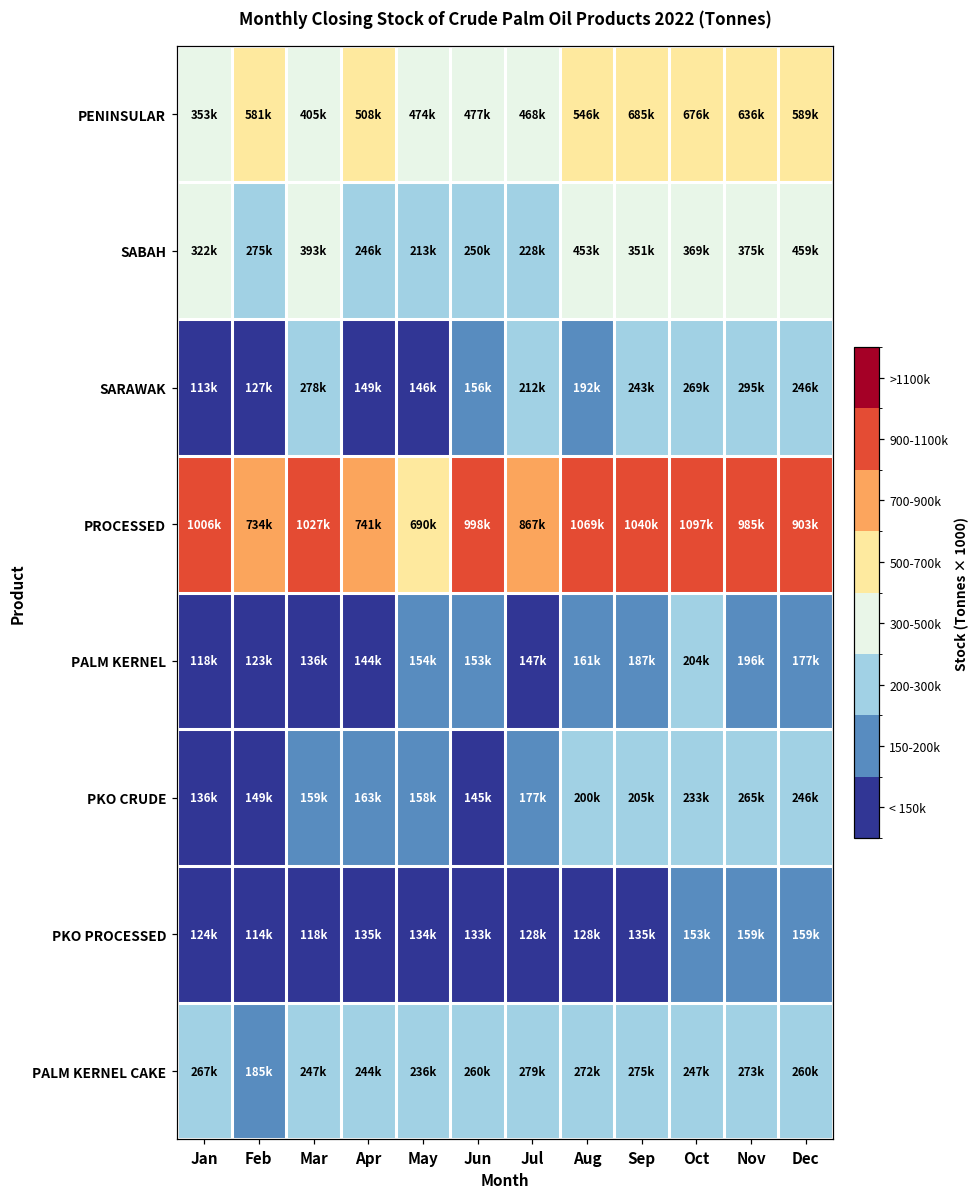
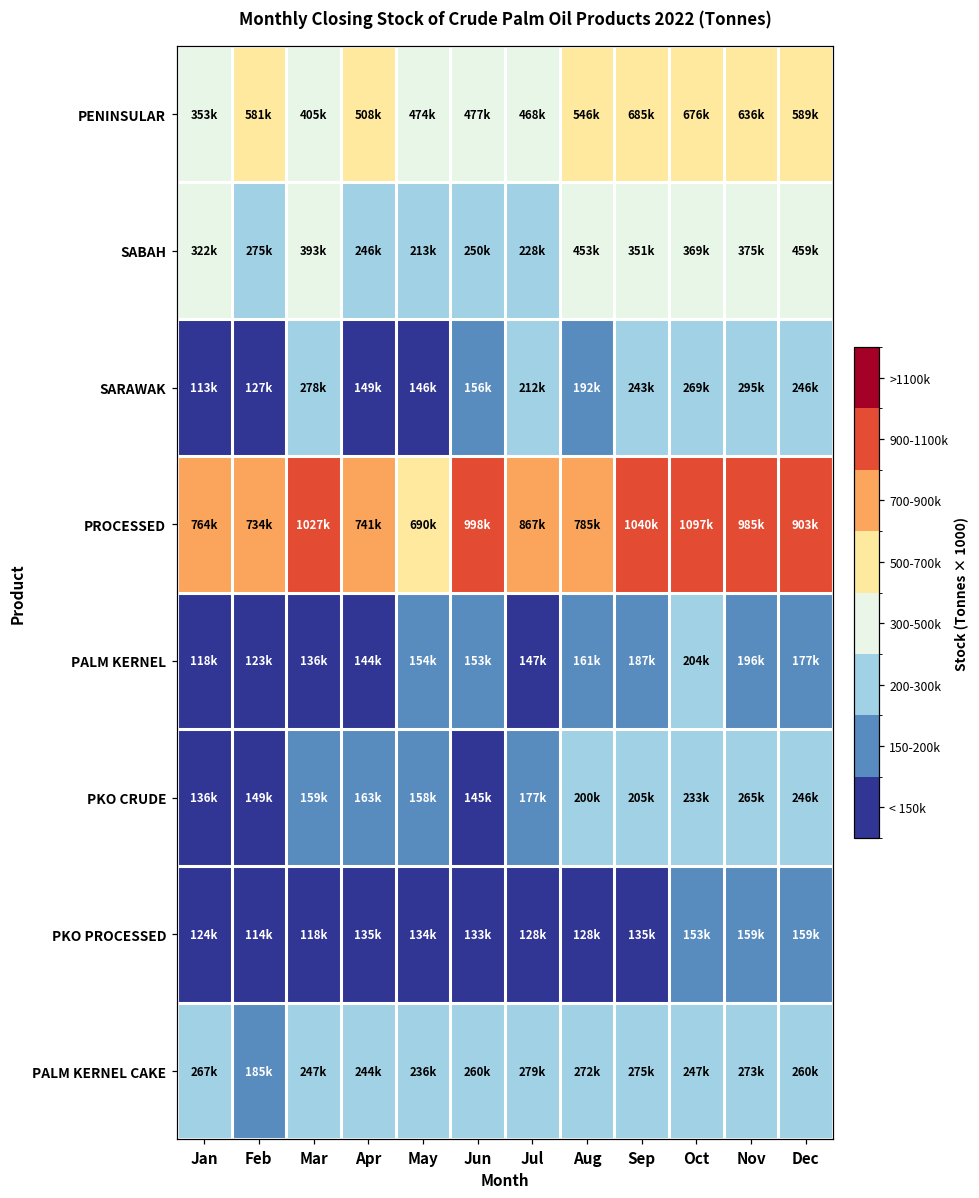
  {
    "PENINSULAR": {
      "Jan": "353k",
      "Feb": "581k",
      "Mar": "405k",
      "Apr": "508k",
      "May": "474k",
      "Jun": "477k",
      "Jul": "468k",
      "Aug": "546k",
      "Sep": "685k",
      "Oct": "676k",
      "Nov": "636k",
      "Dec": "589k"
    },
    "SABAH": {
      "Jan": "322k",
      "Feb": "275k",
      "Mar": "393k",
      "Apr": "246k",
      "May": "213k",
      "Jun": "250k",
      "Jul": "228k",
      "Aug": "453k",
      "Sep": "351k",
      "Oct": "369k",
      "Nov": "375k",
      "Dec": "459k"
    },
    "SARAWAK": {
      "Jan": "113k",
      "Feb": "127k",
      "Mar": "278k",
      "Apr": "149k",
      "May": "146k",
      "Jun": "156k",
      "Jul": "212k",
      "Aug": "192k",
      "Sep": "243k",
      "Oct": "269k",
      "Nov": "295k",
      "Dec": "246k"
    },
    "PROCESSED": {
-     "Jan": "1006k",
+     "Jan": "764k",
      "Feb": "734k",
      "Mar": "1027k",
      "Apr": "741k",
      "May": "690k",
      "Jun": "998k",
      "Jul": "867k",
-     "Aug": "1069k",
+     "Aug": "785k",
      "Sep": "1040k",
      "Oct": "1097k",
      "Nov": "985k",
      "Dec": "903k"
    },
    "PALM KERNEL": {
      "Jan": "118k",
      "Feb": "123k",
      "Mar": "136k",
      "Apr": "144k",
      "May": "154k",
      "Jun": "153k",
      "Jul": "147k",
      "Aug": "161k",
      "Sep": "187k",
      "Oct": "204k",
      "Nov": "196k",
      "Dec": "177k"
    },
    "PKO CRUDE": {
      "Jan": "136k",
      "Feb": "149k",
      "Mar": "159k",
      "Apr": "163k",
      "May": "158k",
      "Jun": "145k",
      "Jul": "177k",
      "Aug": "200k",
      "Sep": "205k",
      "Oct": "233k",
      "Nov": "265k",
      "Dec": "246k"
    },
    "PKO PROCESSED": {
      "Jan": "124k",
      "Feb": "114k",
      "Mar": "118k",
      "Apr": "135k",
      "May": "134k",
      "Jun": "133k",
      "Jul": "128k",
      "Aug": "128k",
      "Sep": "135k",
      "Oct": "153k",
      "Nov": "159k",
      "Dec": "159k"
    },
    "PALM KERNEL CAKE": {
      "Jan": "267k",
      "Feb": "185k",
      "Mar": "247k",
      "Apr": "244k",
      "May": "236k",
      "Jun": "260k",
      "Jul": "279k",
      "Aug": "272k",
      "Sep": "275k",
      "Oct": "247k",
      "Nov": "273k",
      "Dec": "260k"
    }
  }
